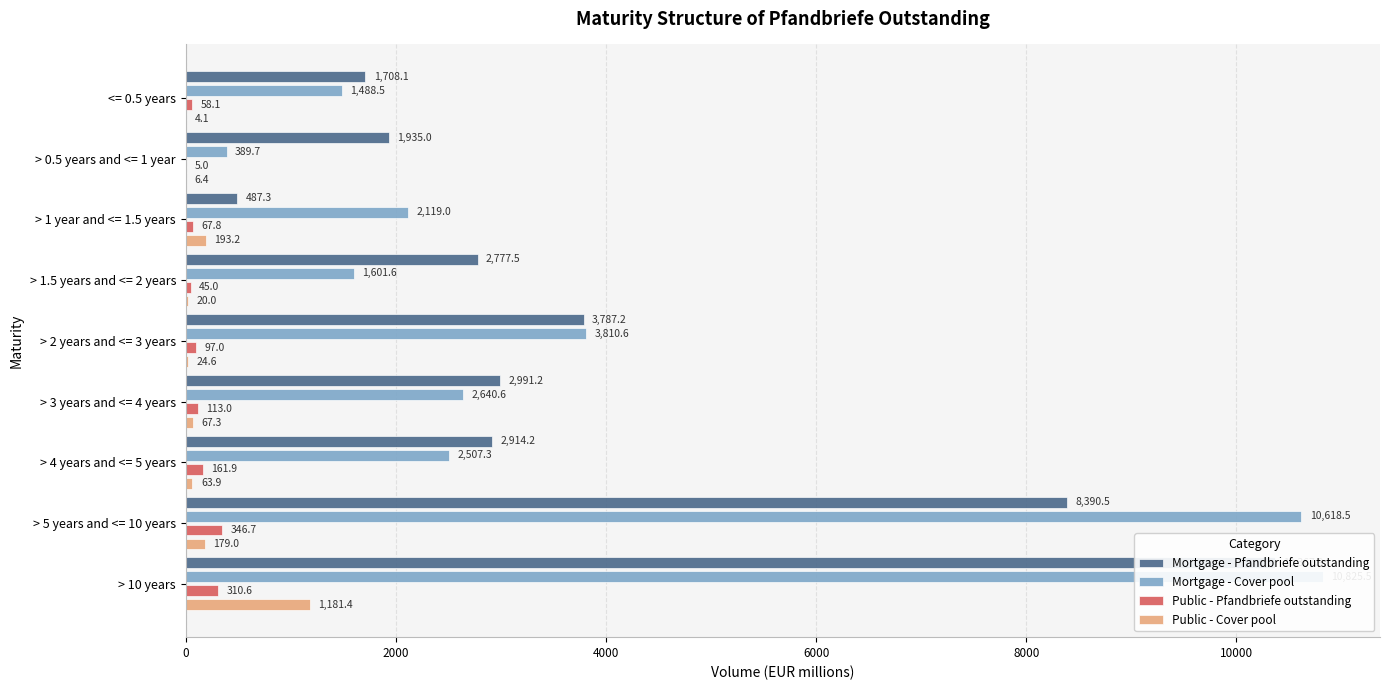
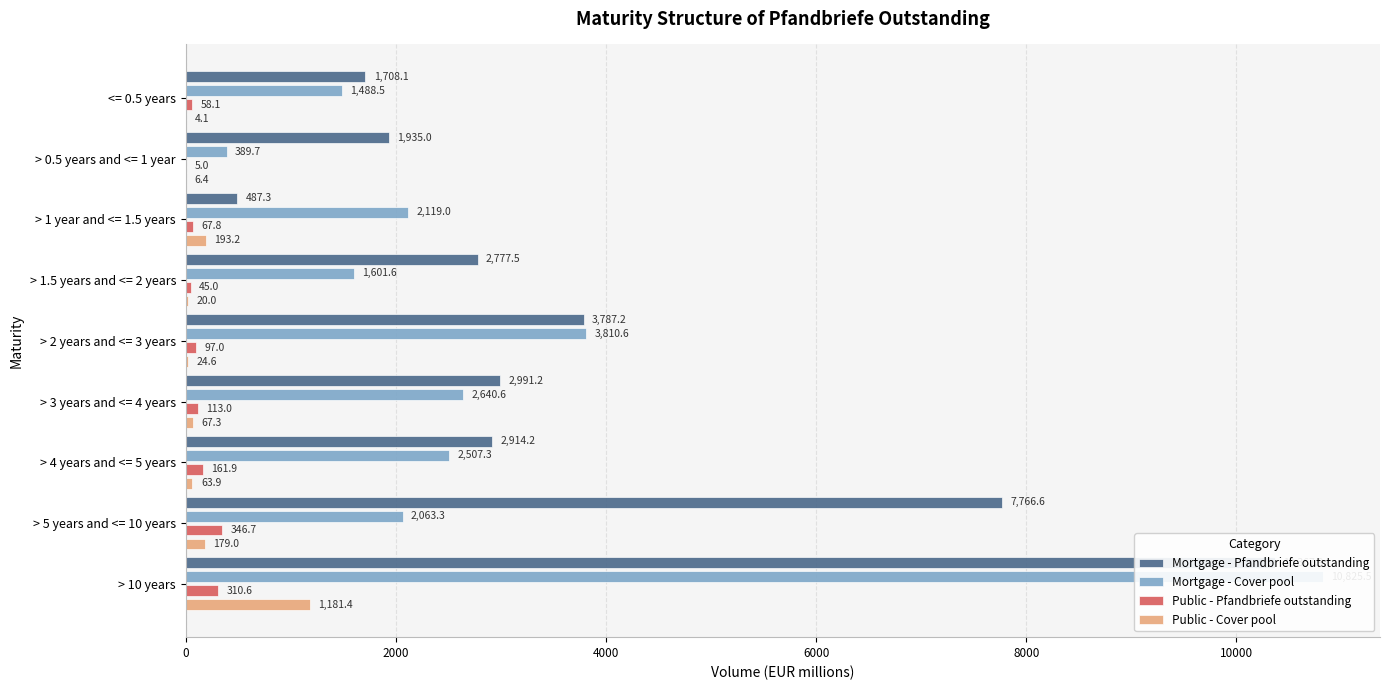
  {
    "Mortgage - Pfandbriefe outstanding": {
      "<= 0.5 years": "1,708.1",
      "> 0.5 years and <= 1 year": "1,935.0",
      "> 1 year and <= 1.5 years": "487.3",
      "> 1.5 years and <= 2 years": "2,777.5",
      "> 2 years and <= 3 years": "3,787.2",
      "> 3 years and <= 4 years": "2,991.2",
      "> 4 years and <= 5 years": "2,914.2",
-     "> 5 years and <= 10 years": "8,390.5"
+     "> 5 years and <= 10 years": "7,766.6"
    },
    "Mortgage - Cover pool": {
      "<= 0.5 years": "1,488.5",
      "> 0.5 years and <= 1 year": "389.7",
      "> 1 year and <= 1.5 years": "2,119.0",
      "> 1.5 years and <= 2 years": "1,601.6",
      "> 2 years and <= 3 years": "3,810.6",
      "> 3 years and <= 4 years": "2,640.6",
      "> 4 years and <= 5 years": "2,507.3",
-     "> 5 years and <= 10 years": "10,618.5"
+     "> 5 years and <= 10 years": "2,063.3"
    },
    "Public - Pfandbriefe outstanding": {
      "<= 0.5 years": "58.1",
      "> 0.5 years and <= 1 year": "5.0",
      "> 1 year and <= 1.5 years": "67.8",
      "> 1.5 years and <= 2 years": "45.0",
      "> 2 years and <= 3 years": "97.0",
      "> 3 years and <= 4 years": "113.0",
      "> 4 years and <= 5 years": "161.9",
      "> 5 years and <= 10 years": "346.7",
      "> 10 years": "310.6"
    },
    "Public - Cover pool": {
      "<= 0.5 years": "4.1",
      "> 0.5 years and <= 1 year": "6.4",
      "> 1 year and <= 1.5 years": "193.2",
      "> 1.5 years and <= 2 years": "20.0",
      "> 2 years and <= 3 years": "24.6",
      "> 3 years and <= 4 years": "67.3",
      "> 4 years and <= 5 years": "63.9",
      "> 5 years and <= 10 years": "179.0",
      "> 10 years": "1,181.4"
    }
  }
